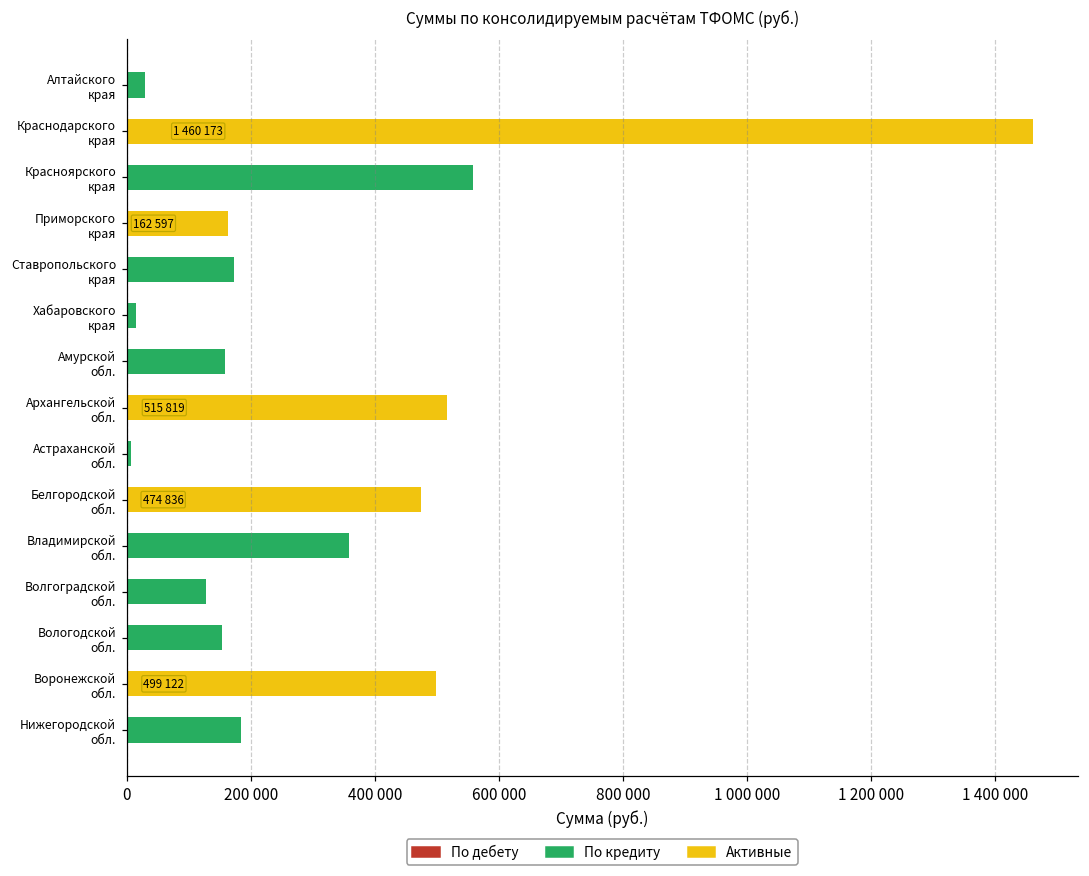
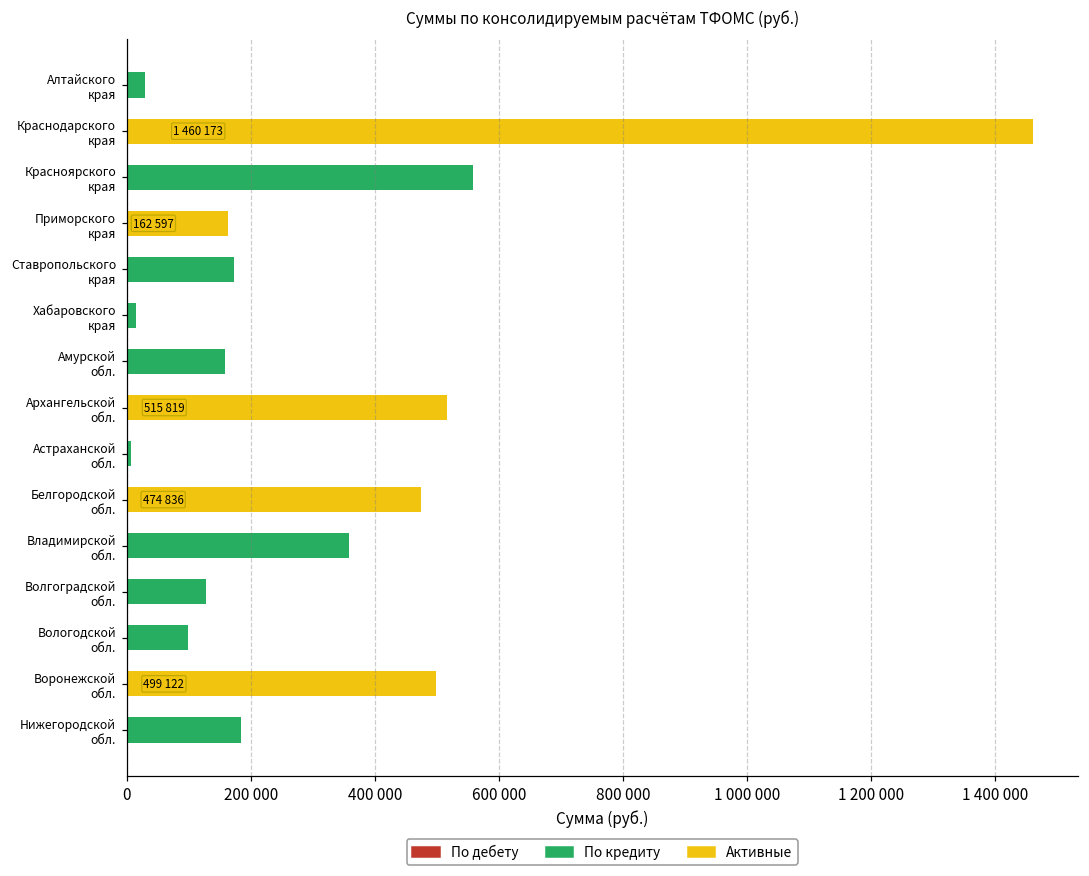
  {
    "По кредиту": {
      "Алтайского края": 30000,
      "Красноярского края": 560000,
      "Ставропольского края": 170000,
      "Хабаровского края": 10000,
      "Амурской обл.": 160000,
      "Астраханской обл.": 10000,
      "Владимирской обл.": 360000,
      "Волгоградской обл.": 130000,
-     "Вологодской обл.": 150000,
+     "Вологодской обл.": 100000,
      "Нижегородской обл.": 180000
    },
    "По дебету": {
      "Алтайского края": 0,
      "Краснодарского края": 0,
      "Красноярского края": 0,
      "Приморского края": 0,
      "Ставропольского края": 0,
      "Хабаровского края": 0,
      "Амурской обл.": 0,
      "Архангельской обл.": 0,
      "Астраханской обл.": 0,
      "Белгородской обл.": 0,
      "Владимирской обл.": 0,
      "Волгоградской обл.": 0,
      "Вологодской обл.": 0,
      "Воронежской обл.": 0,
      "Нижегородской обл.": 0
    },
    "Активные": {
      "Алтайского края": 0,
      "Красноярского края": 0,
      "Ставропольского края": 0,
      "Хабаровского края": 0,
      "Амурской обл.": 0,
      "Астраханской обл.": 0,
      "Владимирской обл.": 0,
      "Волгоградской обл.": 0,
      "Вологодской обл.": 0,
      "Нижегородской обл.": 0
    }
  }
